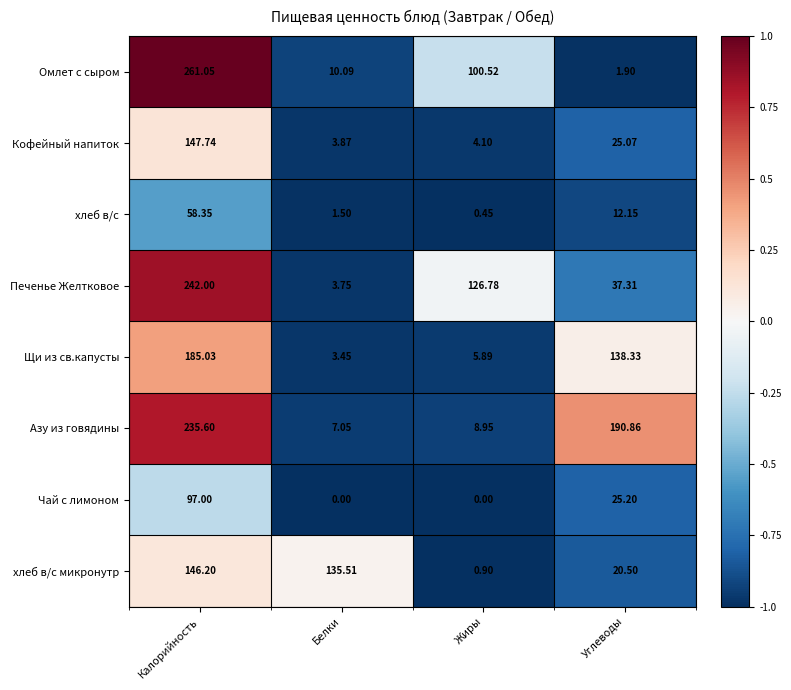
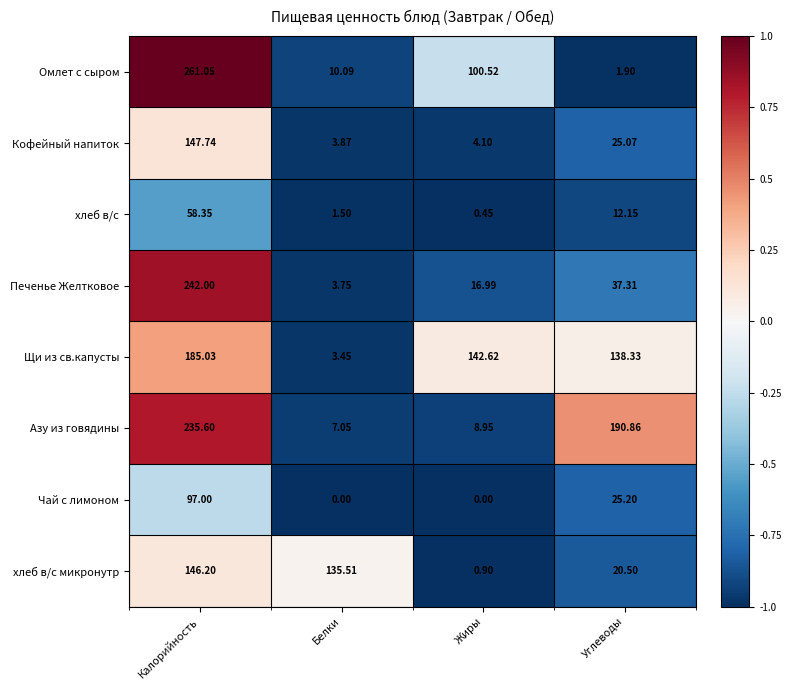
  {
    "Омлет с сыром": {
      "Калорийность": 261.05,
      "Белки": 10.09,
      "Жиры": 100.52,
      "Углеводы": 1.90
    },
    "Кофейный напиток": {
      "Калорийность": 147.74,
      "Белки": 3.87,
      "Жиры": 4.10,
      "Углеводы": 25.07
    },
    "хлеб в/с": {
      "Калорийность": 58.35,
      "Белки": 1.50,
      "Жиры": 0.45,
      "Углеводы": 12.15
    },
    "Печенье Желтковое": {
      "Калорийность": 242.00,
      "Белки": 3.75,
-     "Жиры": 126.78,
+     "Жиры": 16.99,
      "Углеводы": 37.31
    },
    "Щи из св.капусты": {
      "Калорийность": 185.03,
      "Белки": 3.45,
-     "Жиры": 5.89,
+     "Жиры": 142.62,
      "Углеводы": 138.33
    },
    "Азу из говядины": {
      "Калорийность": 235.60,
      "Белки": 7.05,
      "Жиры": 8.95,
      "Углеводы": 190.86
    },
    "Чай с лимоном": {
      "Калорийность": 97.00,
      "Белки": 0.00,
      "Жиры": 0.00,
      "Углеводы": 25.20
    },
    "хлеб в/с микронутр": {
      "Калорийность": 146.20,
      "Белки": 135.51,
      "Жиры": 0.90,
      "Углеводы": 20.50
    }
  }
